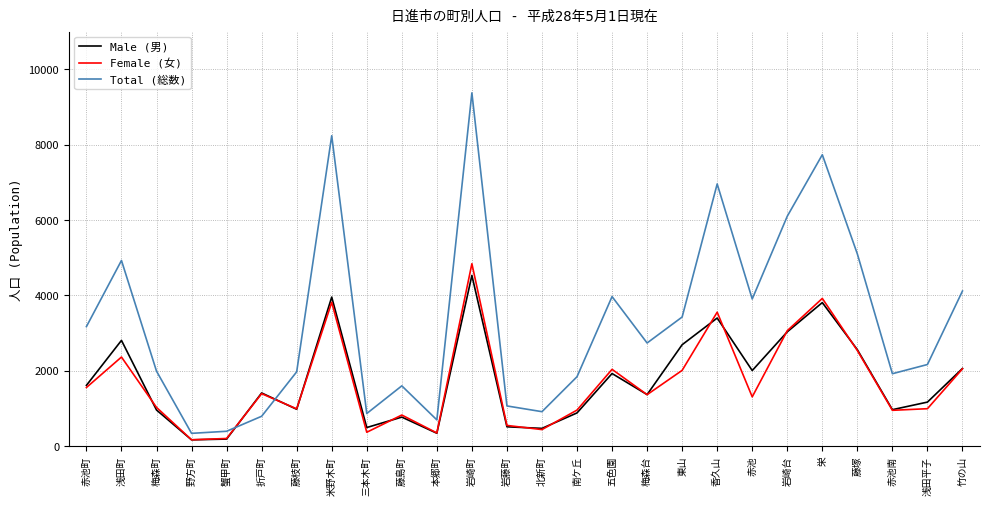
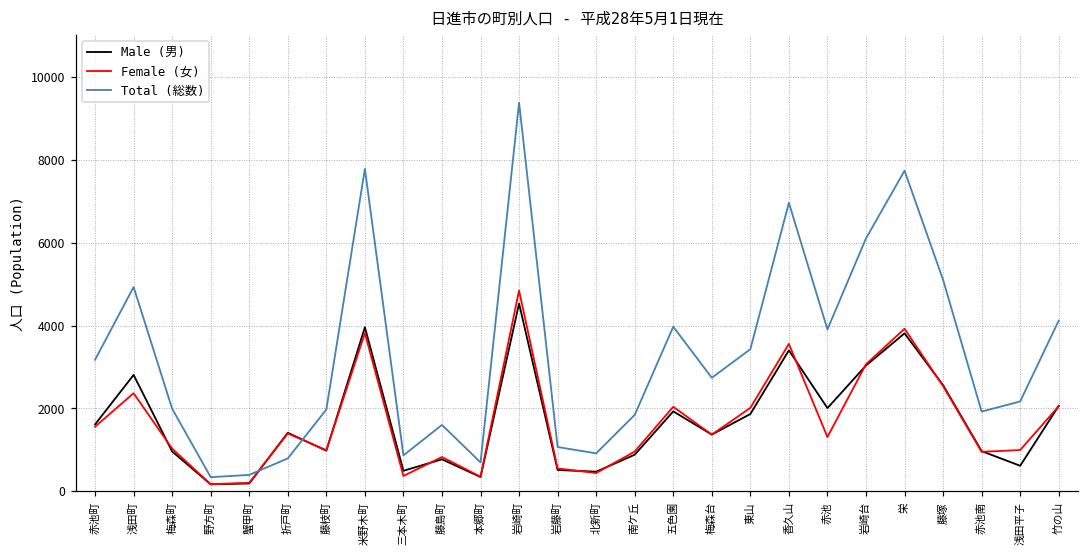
  {
    "Male (男)": {
      "浅田町": 2800,
      "梅森町": 1000,
      "米野木町": 4000,
      "三本木町": 500,
      "岩崎町": 4500,
      "南ケ丘": 900,
      "五色園": 1900,
-     "東山": 2700,
+     "東山": 1900,
      "香久山": 3400,
      "赤池": 2000,
      "栄": 3800,
-     "浅田平子": 1200
+     "浅田平子": 600
    },
    "Female (女)": {
      "浅田町": 2400,
      "梅森町": 1000,
      "米野木町": 3800,
      "三本木町": 400,
      "岩崎町": 4800,
      "南ケ丘": 1000,
      "五色園": 2000,
      "東山": 2000,
      "香久山": 3600,
      "赤池": 1300,
      "栄": 3900,
      "浅田平子": 1000
    },
    "Total (総数)": {
      "赤池町": 3200,
      "浅田町": 4900,
      "梅森町": 2000,
      "野方町": 300,
      "蟹甲町": 400,
      "折戸町": 800,
      "藤枝町": 2000,
-     "米野木町": 8200,
+     "米野木町": 7800,
      "三本木町": 900,
      "藤島町": 1600,
      "本郷町": 700,
      "岩崎町": 9400,
      "岩藤町": 1100,
      "北新町": 900,
      "南ケ丘": 1800,
      "五色園": 4000,
      "梅森台": 2700,
      "東山": 3400,
      "香久山": 7000,
      "赤池": 3900,
      "岩崎台": 6100,
      "栄": 7700,
      "藤塚": 5100,
      "赤池南": 1900,
      "浅田平子": 2200,
      "竹の山": 4100
    }
  }
